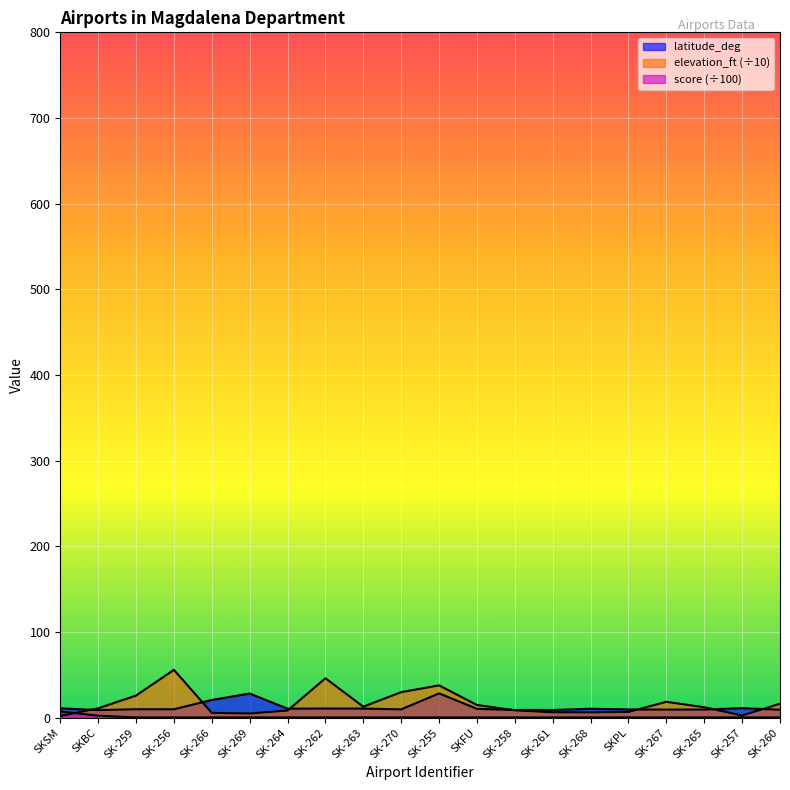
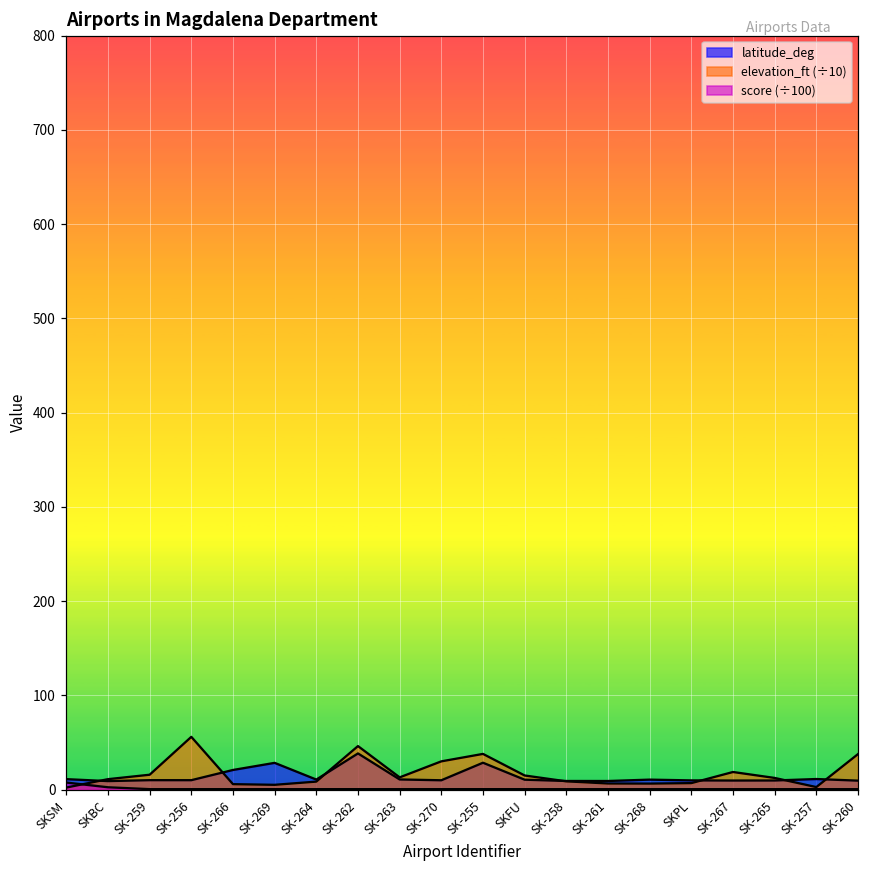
  {
    "latitude_deg": {
      "SKSM": 10,
      "SK-259": 10,
      "SK-256": 10,
      "SK-266": 20,
      "SK-269": 30,
-     "SK-262": 10,
+     "SK-262": 40,
      "SK-270": 10,
      "SK-255": 30,
      "SKFU": 10,
      "SK-268": 10,
      "SK-267": 10,
      "SK-257": 10,
      "SK-260": 10
    },
    "elevation_ft (÷10)": {
      "SKSM": 0,
-     "SK-259": 30,
+     "SK-259": 20,
      "SK-256": 60,
      "SK-266": 10,
      "SK-269": 10,
      "SK-262": 50,
      "SK-270": 30,
      "SK-255": 40,
      "SKFU": 20,
      "SK-268": 10,
      "SK-267": 20,
-     "SK-260": 20
+     "SK-260": 40
    },
    "score (÷100)": {
      "SKSM": 10,
      "SKBC": 0,
      "SK-259": 0,
      "SK-256": 0,
      "SK-266": 0,
      "SK-269": 0,
      "SK-264": 0,
      "SK-262": 0,
      "SK-263": 0,
      "SK-270": 0,
      "SK-255": 0,
      "SKFU": 0,
      "SK-258": 0,
      "SK-261": 0,
      "SK-268": 0,
      "SKPL": 0,
      "SK-267": 0,
      "SK-265": 0,
      "SK-260": 0
    }
  }
